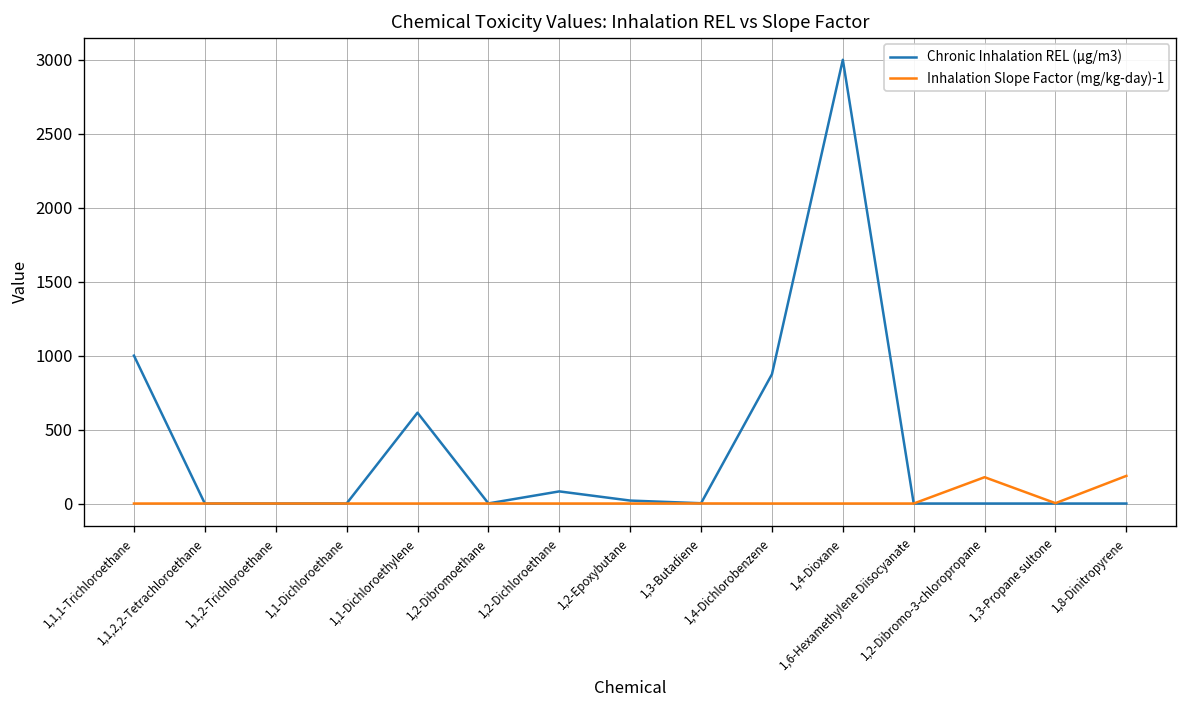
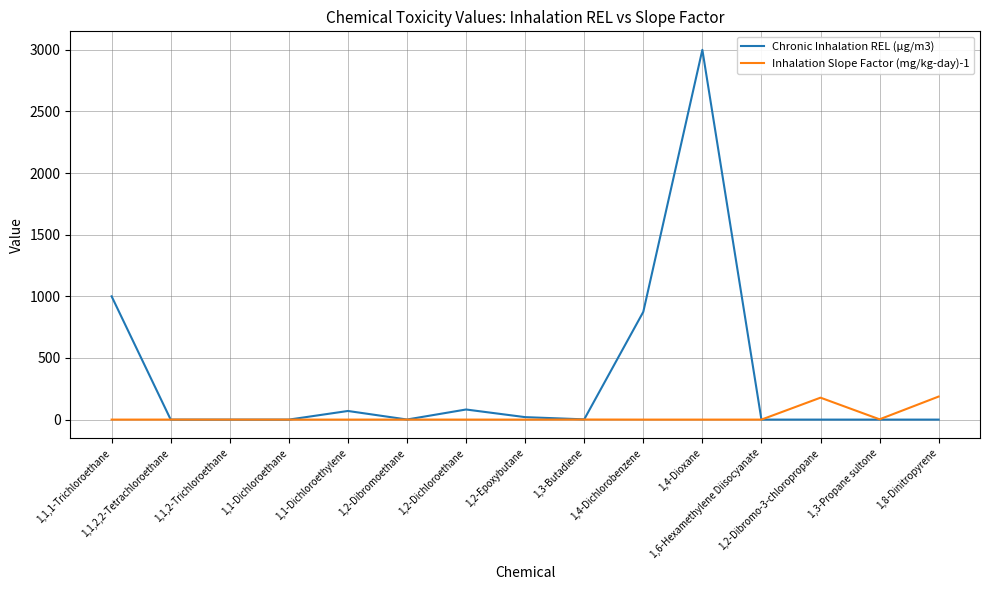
  {
    "Chronic Inhalation REL (µg/m3)": {
      "1,1,1-Trichloroethane": 1000,
-     "1,1-Dichloroethylene": 610,
+     "1,1-Dichloroethylene": 70,
      "1,2-Dichloroethane": 80,
      "1,4-Dichlorobenzene": 870,
      "1,4-Dioxane": 3000,
      "1,2-Dibromo-3-chloropropane": 0,
      "1,8-Dinitropyrene": 0
    },
    "Inhalation Slope Factor (mg/kg-day)-1": {
      "1,1,1-Trichloroethane": 0,
      "1,1-Dichloroethylene": 0,
      "1,2-Dichloroethane": 0,
      "1,4-Dichlorobenzene": 0,
      "1,4-Dioxane": 0,
      "1,2-Dibromo-3-chloropropane": 180,
      "1,8-Dinitropyrene": 190
    }
  }
